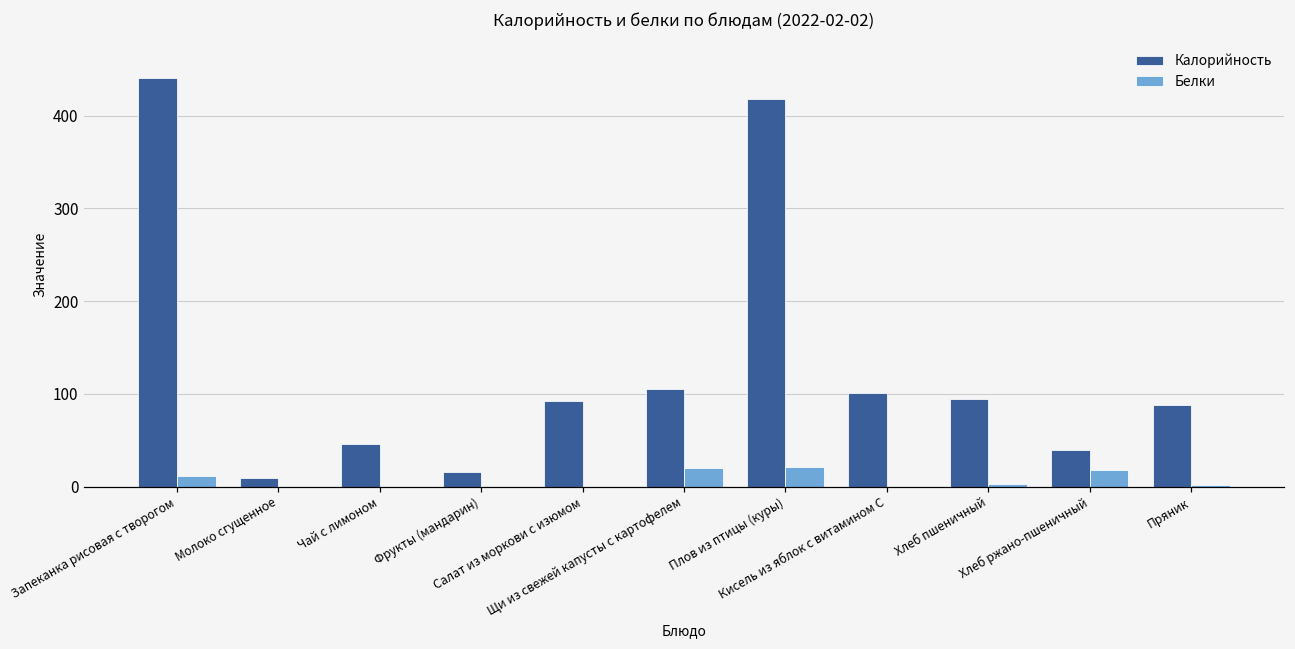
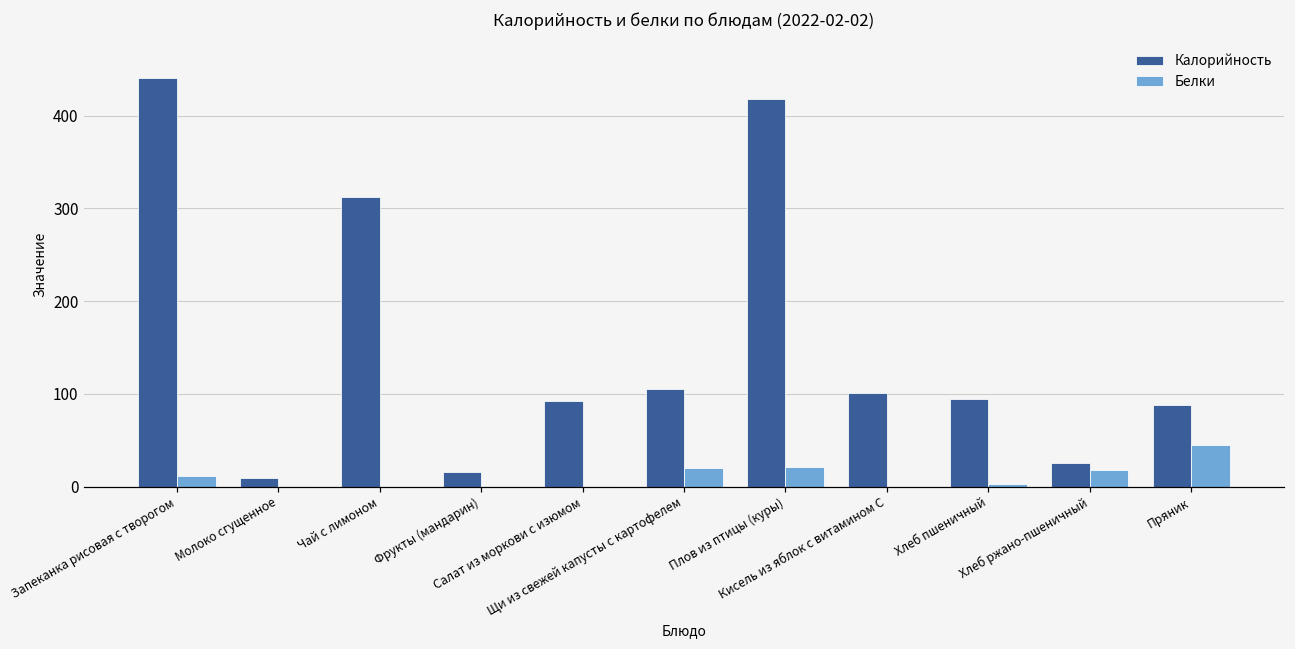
  {
    "Калорийность": {
      "Запеканка рисовая с творогом": 440,
      "Молоко сгущенное": 10,
-     "Чай с лимоном": 50,
+     "Чай с лимоном": 310,
      "Фрукты (мандарин)": 20,
      "Салат из моркови с изюмом": 90,
      "Щи из свежей капусты с картофелем": 100,
      "Плов из птицы (куры)": 420,
      "Кисель из яблок с витамином С": 100,
      "Хлеб пшеничный": 90,
-     "Хлеб ржано-пшеничный": 40,
+     "Хлеб ржано-пшеничный": 30,
      "Пряник": 90
    },
    "Белки": {
      "Запеканка рисовая с творогом": 10,
      "Щи из свежей капусты с картофелем": 20,
      "Плов из птицы (куры)": 20,
      "Кисель из яблок с витамином С": 0,
      "Хлеб пшеничный": 0,
      "Хлеб ржано-пшеничный": 20,
-     "Пряник": 0
+     "Пряник": 40
    }
  }
